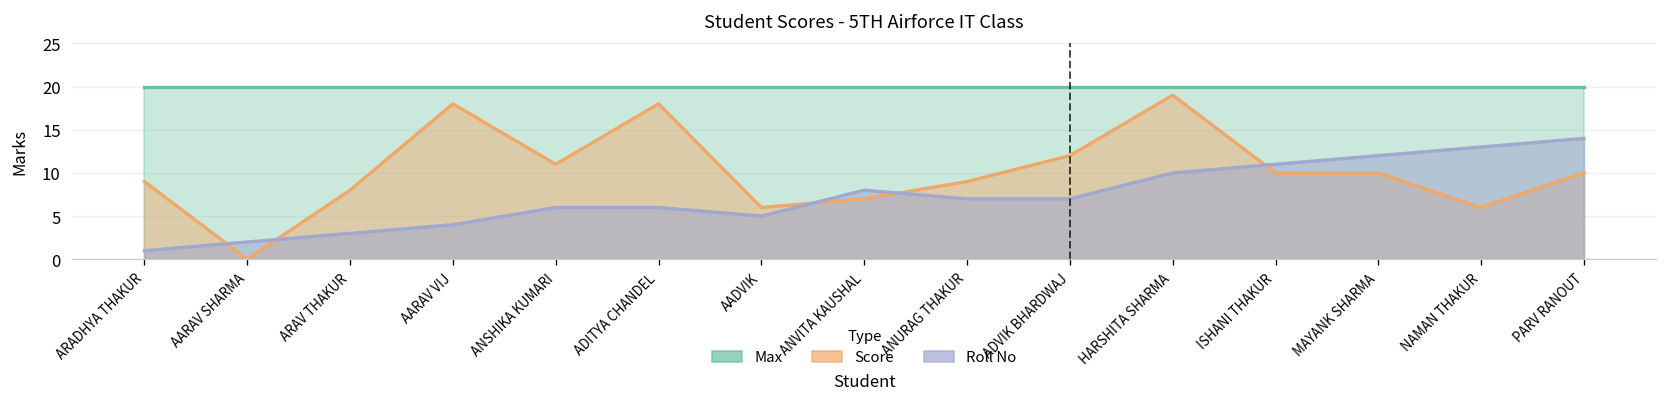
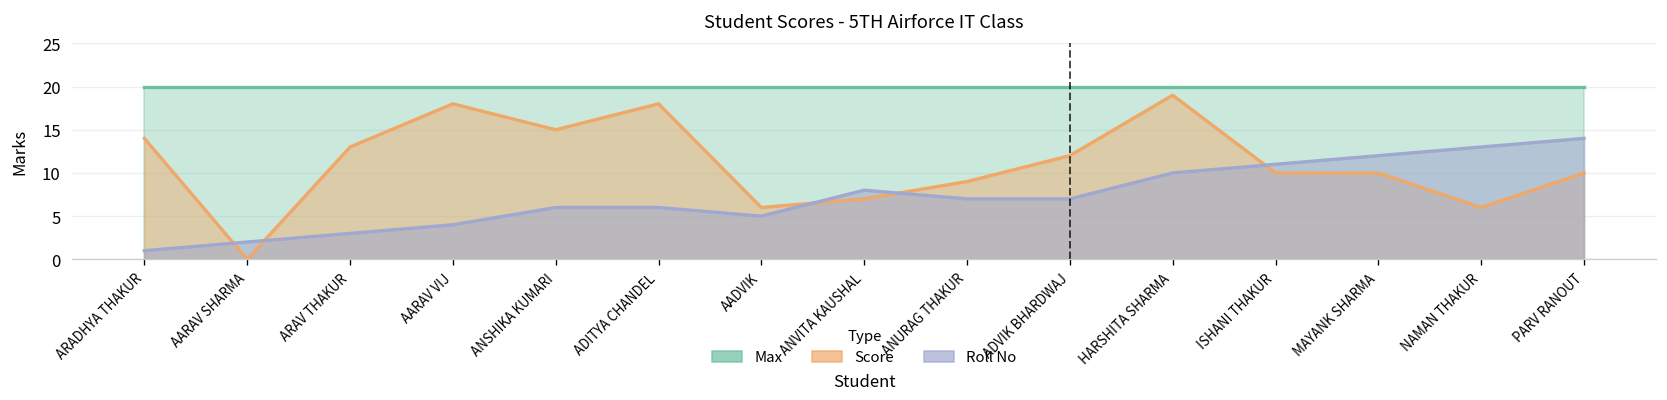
  {
    "Score": {
-     "ARADHYA THAKUR": 9,
+     "ARADHYA THAKUR": 14,
      "AARAV SHARMA": 0,
-     "ARAV THAKUR": 8,
+     "ARAV THAKUR": 13,
      "AARAV VIJ": 18,
-     "ANSHIKA KUMARI": 11,
+     "ANSHIKA KUMARI": 15,
      "ADITYA CHANDEL": 18,
      "AADVIK": 6,
      "ANVITA KAUSHAL": 7,
      "ANURAG THAKUR": 9,
      "ADVIK BHARDWAJ": 12,
      "HARSHITA SHARMA": 19,
      "ISHANI THAKUR": 10,
      "MAYANK SHARMA": 10,
      "NAMAN THAKUR": 6,
      "PARV RANOUT": 10
    }
  }
